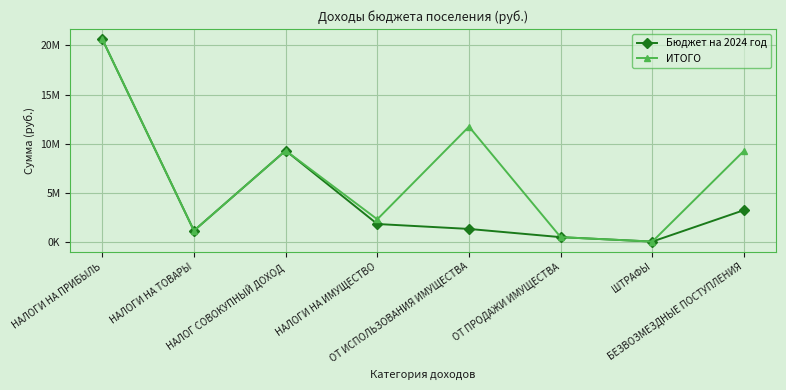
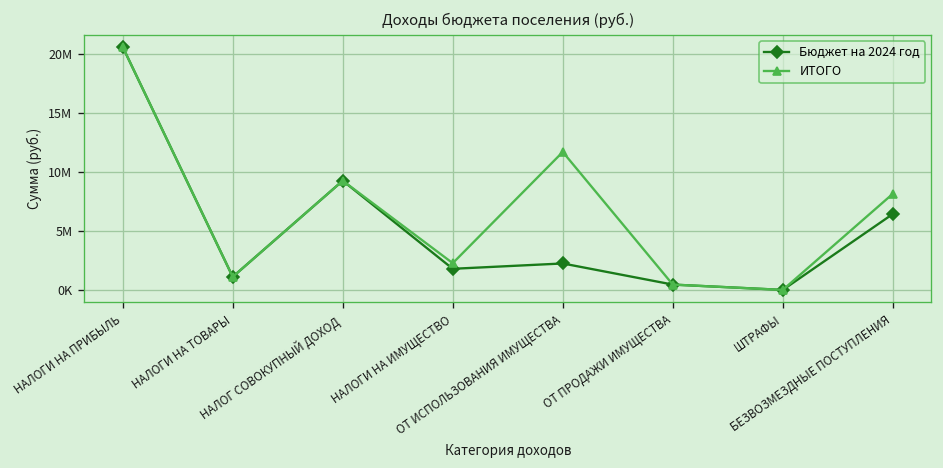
  {
    "Бюджет на 2024 год": {
      "НАЛОГИ НА ИМУЩЕСТВО": 2000000,
-     "ОТ ИСПОЛЬЗОВАНИЯ ИМУЩЕСТВА": 1000000,
-     "БЕЗВОЗМЕЗДНЫЕ ПОСТУПЛЕНИЯ": 3000000
+     "ОТ ИСПОЛЬЗОВАНИЯ ИМУЩЕСТВА": 2000000,
+     "БЕЗВОЗМЕЗДНЫЕ ПОСТУПЛЕНИЯ": 6000000
    },
    "ИТОГО": {
      "НАЛОГИ НА ИМУЩЕСТВО": 2000000,
      "ОТ ИСПОЛЬЗОВАНИЯ ИМУЩЕСТВА": 12000000,
-     "БЕЗВОЗМЕЗДНЫЕ ПОСТУПЛЕНИЯ": 9000000
+     "БЕЗВОЗМЕЗДНЫЕ ПОСТУПЛЕНИЯ": 8000000
    }
  }
